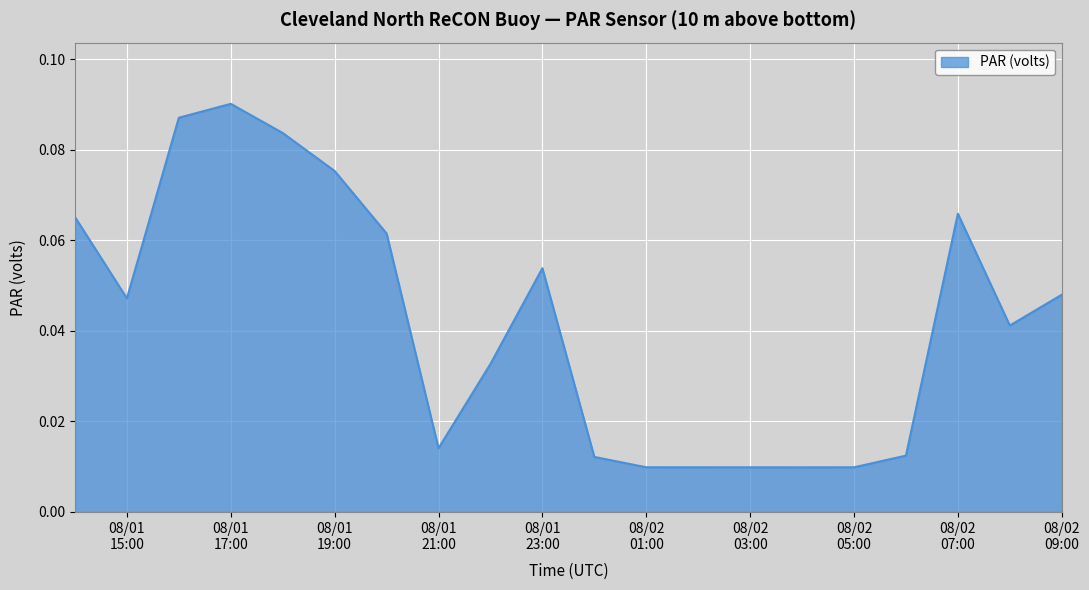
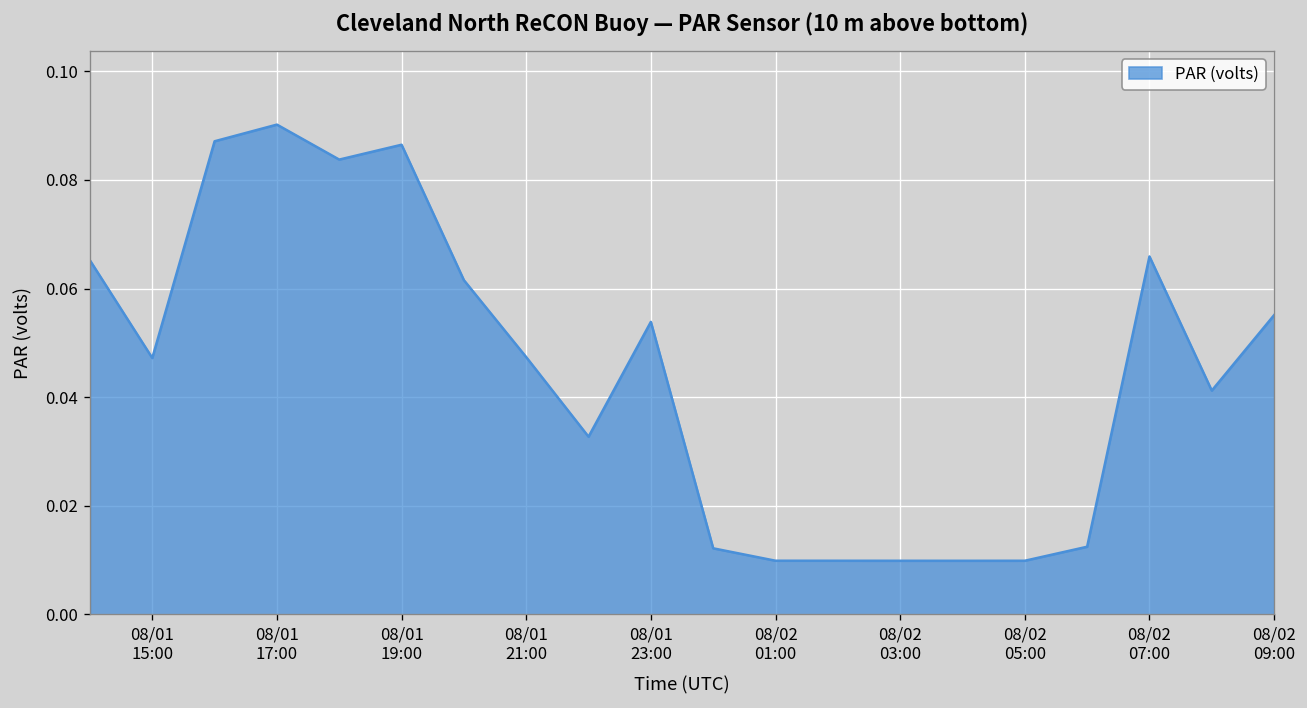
  {
    "08/01 15:00": 0.047,
    "08/01 17:00": 0.090,
-   "08/01 19:00": 0.075,
-   "08/01 21:00": 0.014,
+   "08/01 19:00": 0.086,
+   "08/01 21:00": 0.047,
    "08/01 23:00": 0.054,
    "08/02 01:00": 0.010,
    "08/02 03:00": 0.010,
    "08/02 05:00": 0.010,
    "08/02 07:00": 0.066,
-   "08/02 09:00": 0.048
+   "08/02 09:00": 0.055
  }
